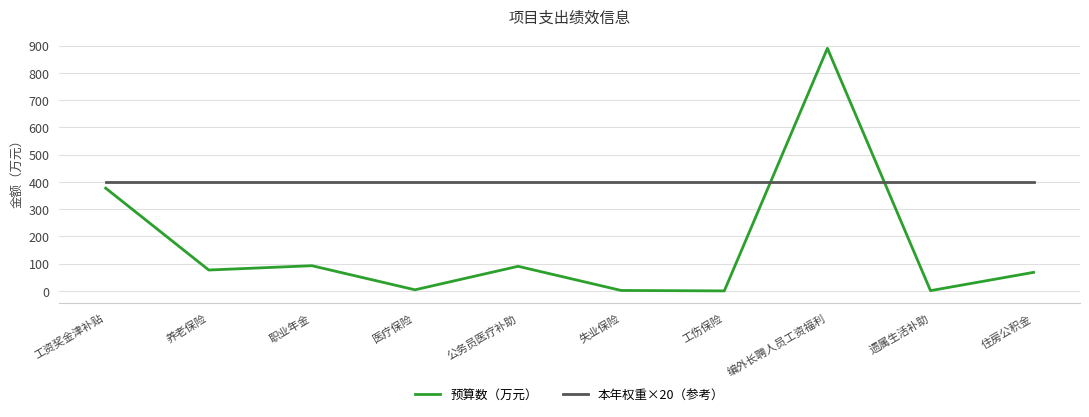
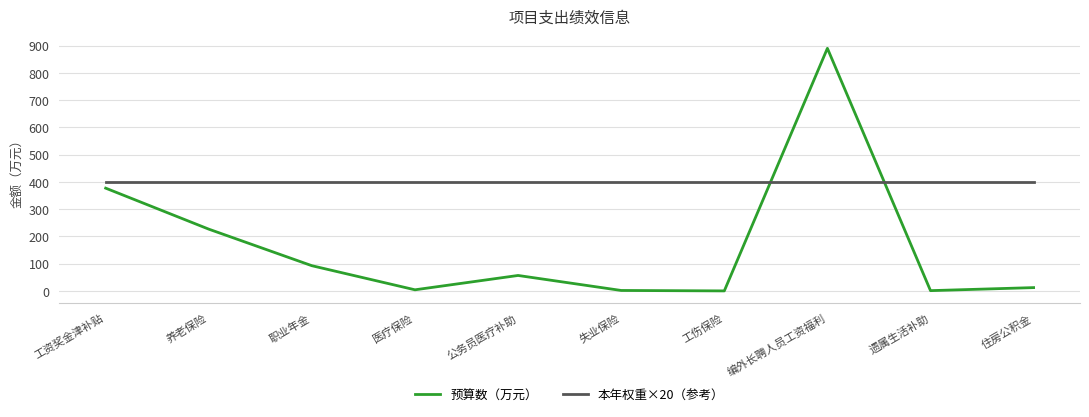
  {
    "预算数（万元）": {
      "工资奖金津补贴": 380,
-     "养老保险": 80,
+     "养老保险": 230,
      "职业年金": 90,
      "医疗保险": 0,
-     "公务员医疗补助": 90,
+     "公务员医疗补助": 60,
      "失业保险": 0,
      "工伤保险": 0,
      "编外长聘人员工资福利": 890,
      "遗属生活补助": 0,
-     "住房公积金": 70
+     "住房公积金": 10
    },
    "本年权重×20（参考）": {
      "工资奖金津补贴": 400,
      "养老保险": 400,
      "职业年金": 400,
      "医疗保险": 400,
      "公务员医疗补助": 400,
      "失业保险": 400,
      "工伤保险": 400,
      "编外长聘人员工资福利": 400,
      "遗属生活补助": 400,
      "住房公积金": 400
    }
  }
